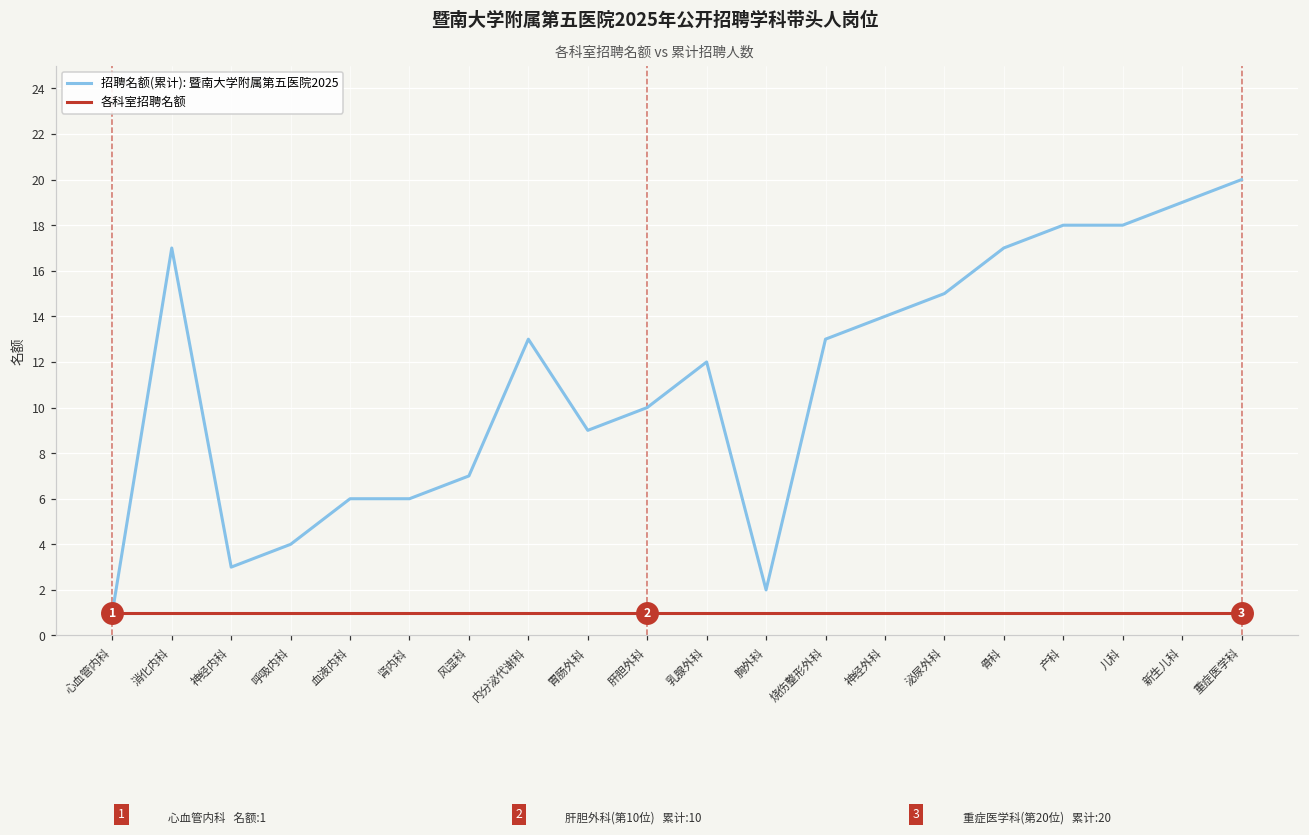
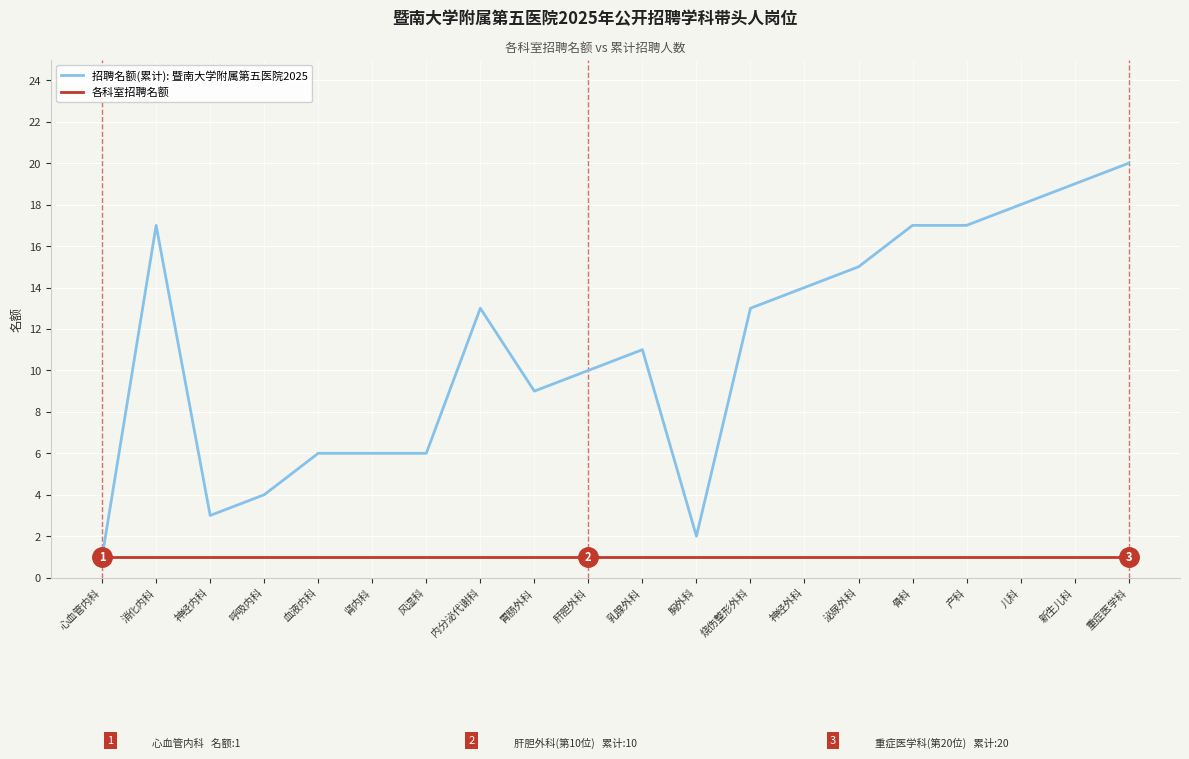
  {
    "招聘名额(累计): 暨南大学附属第五医院2025": {
      "消化内科": 17,
      "神经内科": 3,
      "呼吸内科": 4,
      "血液内科": 6,
      "肾内科": 6,
-     "风湿科": 7,
+     "风湿科": 6,
      "内分泌代谢科": 13,
      "胃肠外科": 9,
      "肝胆外科": 10,
-     "乳腺外科": 12,
+     "乳腺外科": 11,
      "胸外科": 2,
      "烧伤整形外科": 13,
      "神经外科": 14,
      "泌尿外科": 15,
      "骨科": 17,
-     "产科": 18,
+     "产科": 17,
      "儿科": 18,
      "新生儿科": 19,
      "重症医学科": 20
    }
  }
